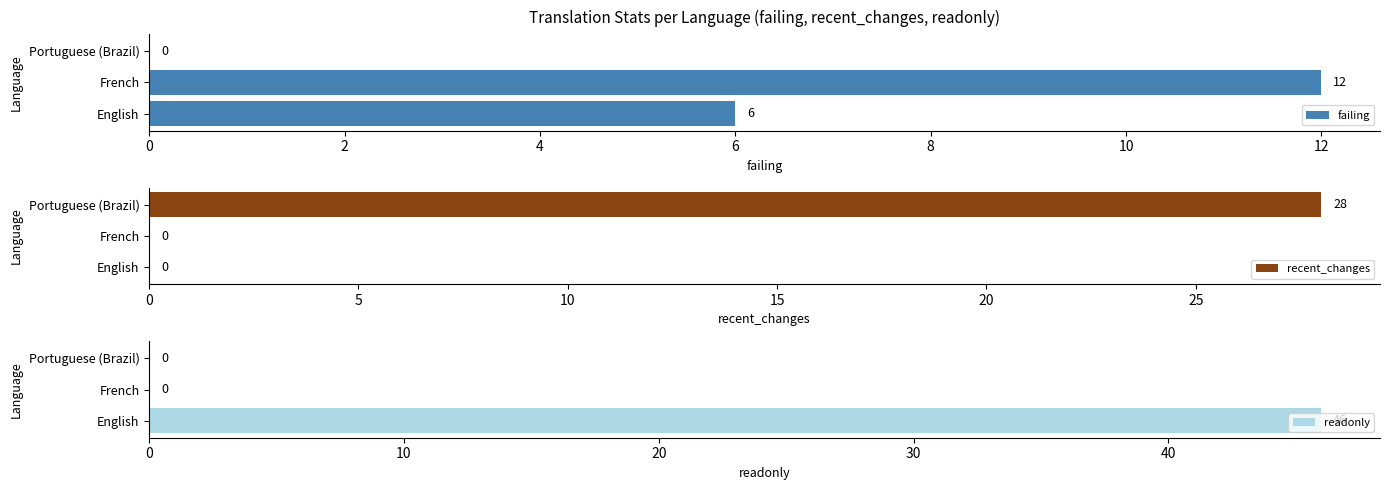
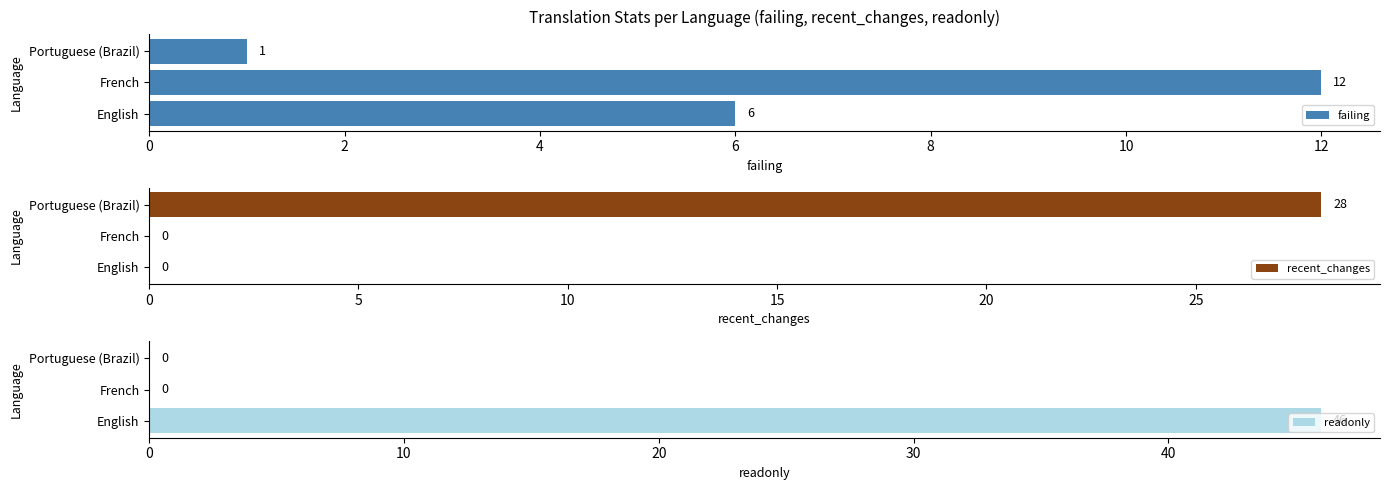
  {
    "Translation Stats per Language (failing, recent_changes, readonly)": {
-     "Portuguese (Brazil)": 0,
+     "Portuguese (Brazil)": 1,
      "French": 12,
      "English": 6
    }
  }
